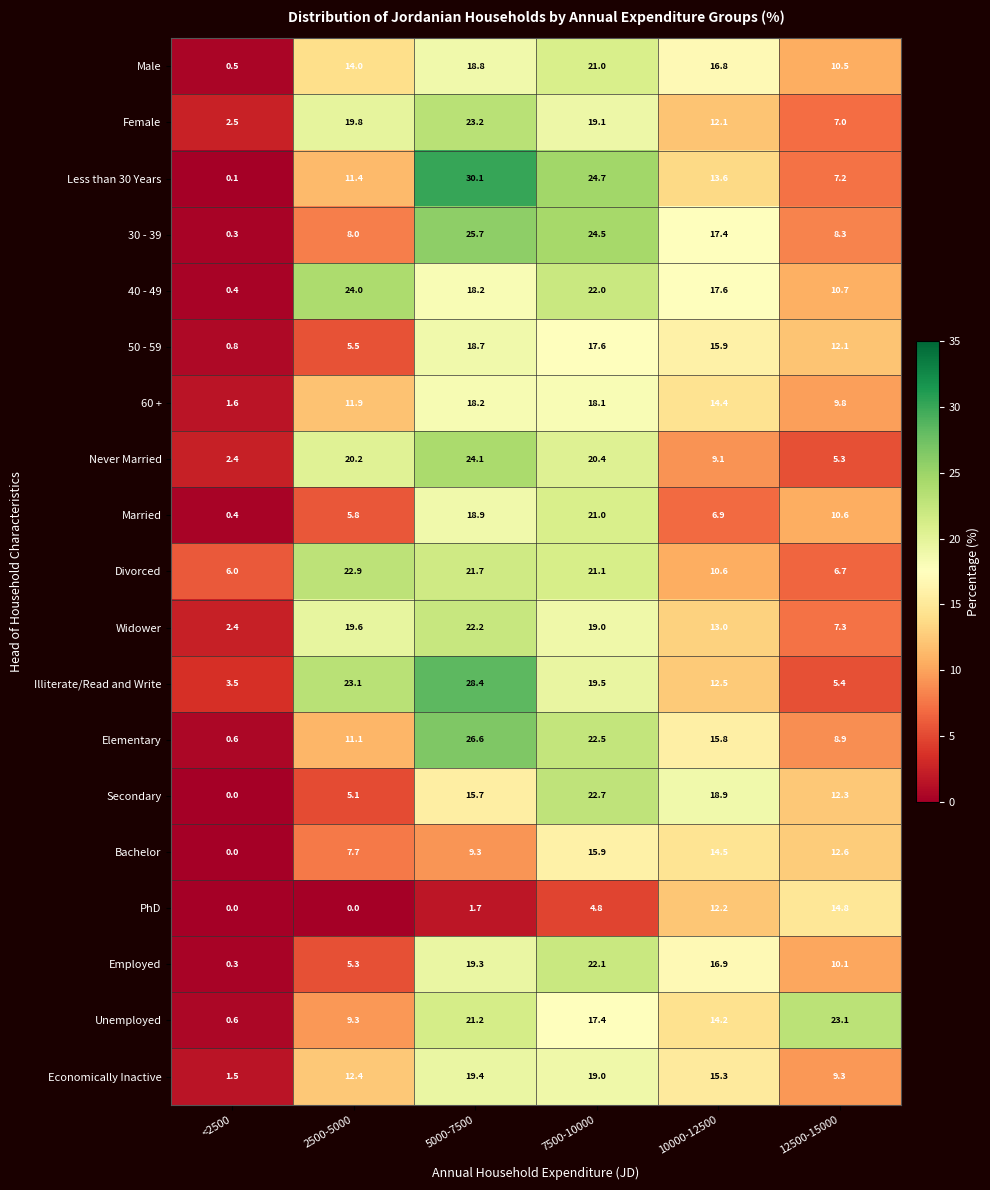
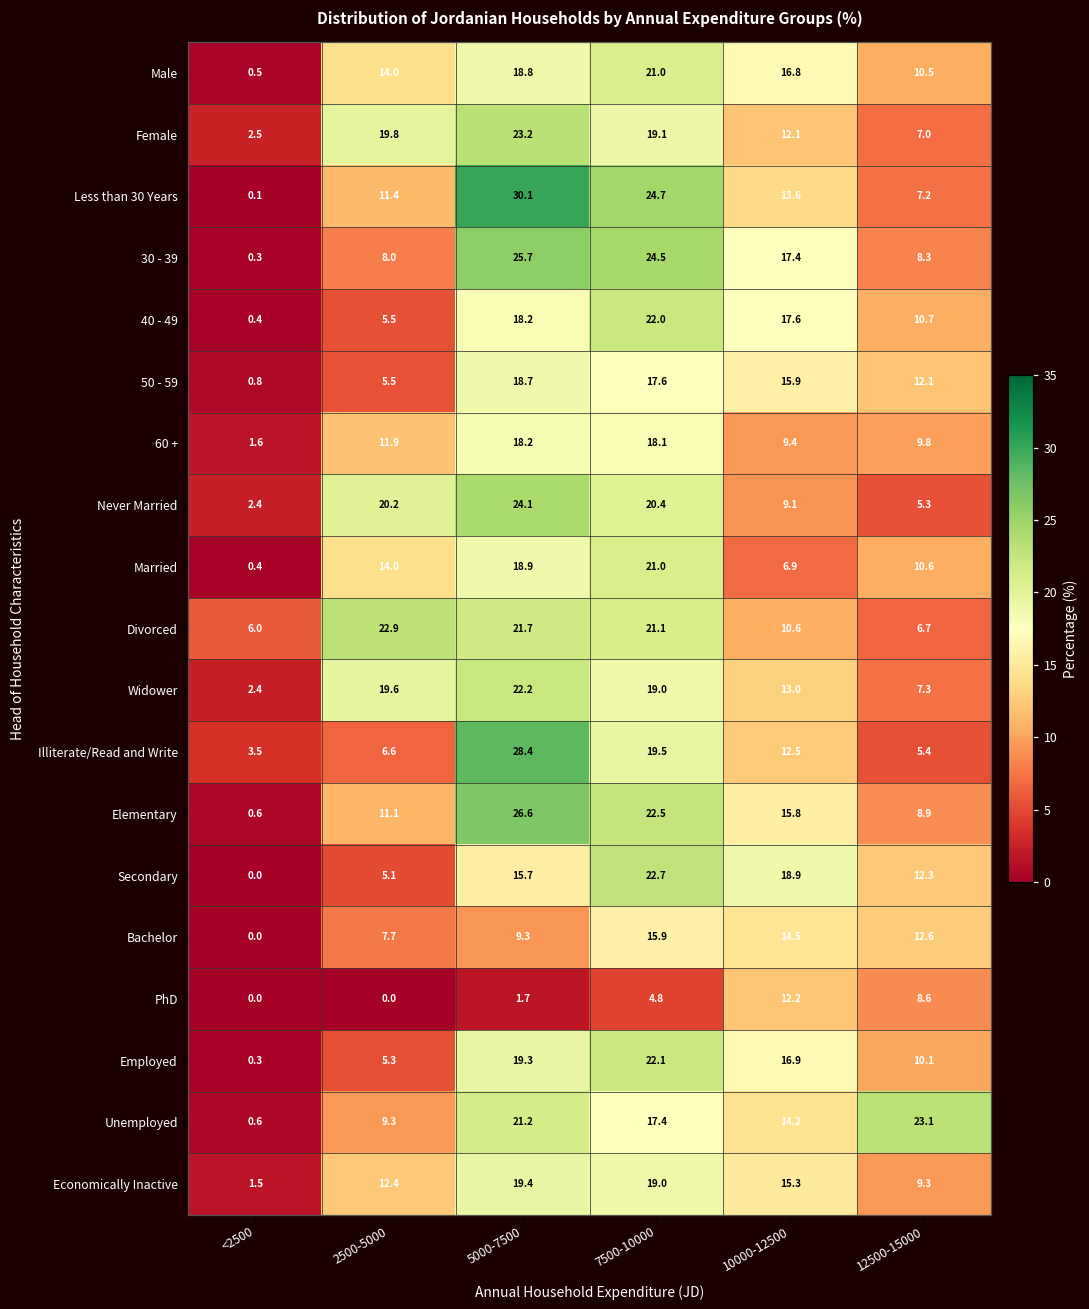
  {
    "Male": {
      "<2500": 0.5,
      "2500-5000": 14.0,
      "5000-7500": 18.8,
      "7500-10000": 21.0,
      "10000-12500": 16.8,
      "12500-15000": 10.5
    },
    "Female": {
      "<2500": 2.5,
      "2500-5000": 19.8,
      "5000-7500": 23.2,
      "7500-10000": 19.1,
      "10000-12500": 12.1,
      "12500-15000": 7.0
    },
    "Less than 30 Years": {
      "<2500": 0.1,
      "2500-5000": 11.4,
      "5000-7500": 30.1,
      "7500-10000": 24.7,
      "10000-12500": 13.6,
      "12500-15000": 7.2
    },
    "30 - 39": {
      "<2500": 0.3,
      "2500-5000": 8.0,
      "5000-7500": 25.7,
      "7500-10000": 24.5,
      "10000-12500": 17.4,
      "12500-15000": 8.3
    },
    "40 - 49": {
      "<2500": 0.4,
-     "2500-5000": 24.0,
+     "2500-5000": 5.5,
      "5000-7500": 18.2,
      "7500-10000": 22.0,
      "10000-12500": 17.6,
      "12500-15000": 10.7
    },
    "50 - 59": {
      "<2500": 0.8,
      "2500-5000": 5.5,
      "5000-7500": 18.7,
      "7500-10000": 17.6,
      "10000-12500": 15.9,
      "12500-15000": 12.1
    },
    "60 +": {
      "<2500": 1.6,
      "2500-5000": 11.9,
      "5000-7500": 18.2,
      "7500-10000": 18.1,
-     "10000-12500": 14.4,
+     "10000-12500": 9.4,
      "12500-15000": 9.8
    },
    "Never Married": {
      "<2500": 2.4,
      "2500-5000": 20.2,
      "5000-7500": 24.1,
      "7500-10000": 20.4,
      "10000-12500": 9.1,
      "12500-15000": 5.3
    },
    "Married": {
      "<2500": 0.4,
-     "2500-5000": 5.8,
+     "2500-5000": 14.0,
      "5000-7500": 18.9,
      "7500-10000": 21.0,
      "10000-12500": 6.9,
      "12500-15000": 10.6
    },
    "Divorced": {
      "<2500": 6.0,
      "2500-5000": 22.9,
      "5000-7500": 21.7,
      "7500-10000": 21.1,
      "10000-12500": 10.6,
      "12500-15000": 6.7
    },
    "Widower": {
      "<2500": 2.4,
      "2500-5000": 19.6,
      "5000-7500": 22.2,
      "7500-10000": 19.0,
      "10000-12500": 13.0,
      "12500-15000": 7.3
    },
    "Illiterate/Read and Write": {
      "<2500": 3.5,
-     "2500-5000": 23.1,
+     "2500-5000": 6.6,
      "5000-7500": 28.4,
      "7500-10000": 19.5,
      "10000-12500": 12.5,
      "12500-15000": 5.4
    },
    "Elementary": {
      "<2500": 0.6,
      "2500-5000": 11.1,
      "5000-7500": 26.6,
      "7500-10000": 22.5,
      "10000-12500": 15.8,
      "12500-15000": 8.9
    },
    "Secondary": {
      "<2500": 0.0,
      "2500-5000": 5.1,
      "5000-7500": 15.7,
      "7500-10000": 22.7,
      "10000-12500": 18.9,
      "12500-15000": 12.3
    },
    "Bachelor": {
      "<2500": 0.0,
      "2500-5000": 7.7,
      "5000-7500": 9.3,
      "7500-10000": 15.9,
      "10000-12500": 14.5,
      "12500-15000": 12.6
    },
    "PhD": {
      "<2500": 0.0,
      "2500-5000": 0.0,
      "5000-7500": 1.7,
      "7500-10000": 4.8,
      "10000-12500": 12.2,
-     "12500-15000": 14.8
+     "12500-15000": 8.6
    },
    "Employed": {
      "<2500": 0.3,
      "2500-5000": 5.3,
      "5000-7500": 19.3,
      "7500-10000": 22.1,
      "10000-12500": 16.9,
      "12500-15000": 10.1
    },
    "Unemployed": {
      "<2500": 0.6,
      "2500-5000": 9.3,
      "5000-7500": 21.2,
      "7500-10000": 17.4,
      "10000-12500": 14.2,
      "12500-15000": 23.1
    },
    "Economically Inactive": {
      "<2500": 1.5,
      "2500-5000": 12.4,
      "5000-7500": 19.4,
      "7500-10000": 19.0,
      "10000-12500": 15.3,
      "12500-15000": 9.3
    }
  }
